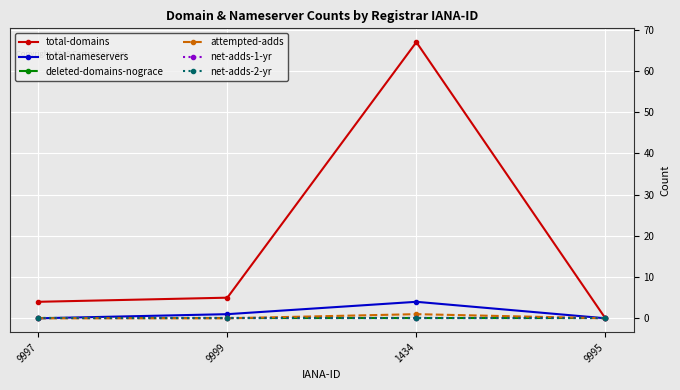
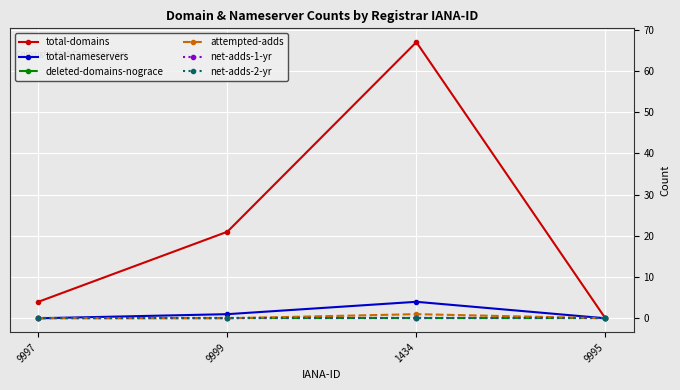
  {
    "total-domains": {
      "9997": 4,
-     "9999": 5,
+     "9999": 21,
      "1434": 67
    },
    "total-nameservers": {
      "9999": 1,
      "1434": 4
    },
    "net-adds-2-yr": {
      "1434": 0
    },
    "attempted-adds": {
      "1434": 1
    }
  }
